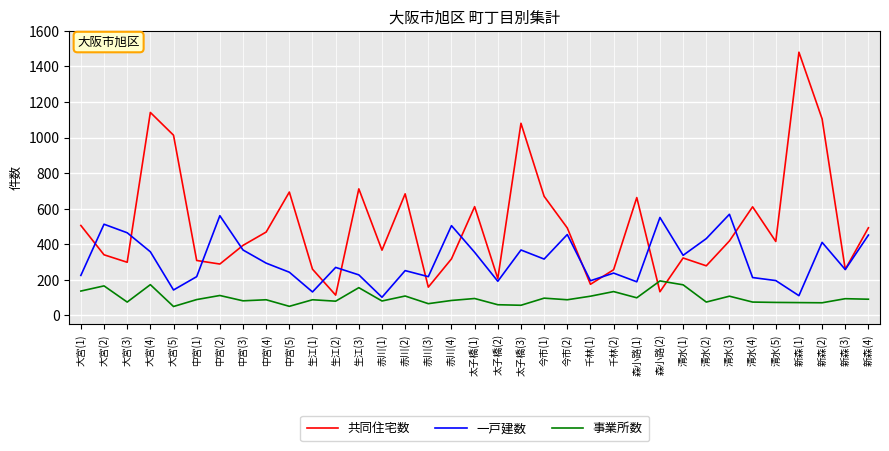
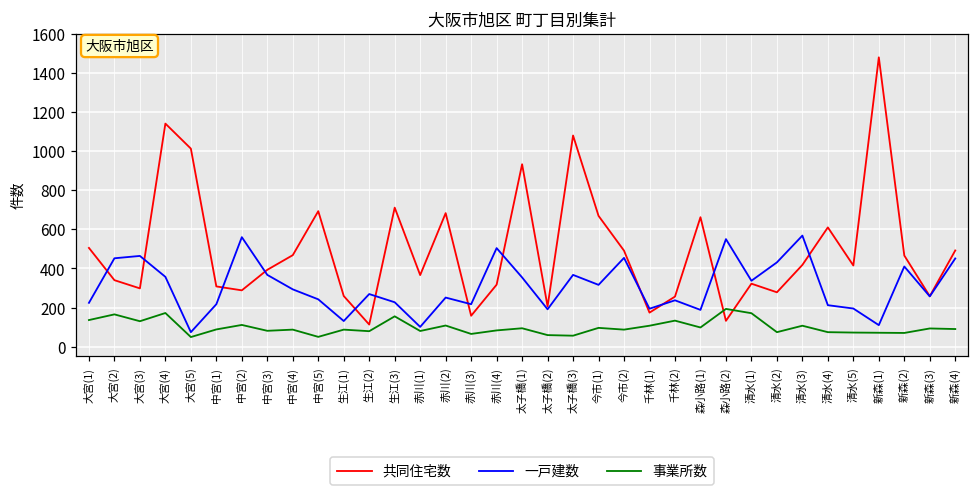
  {
    "共同住宅数": {
      "大宮(1)": 510,
      "大宮(2)": 340,
      "大宮(3)": 300,
      "大宮(4)": 1140,
      "大宮(5)": 1010,
      "中宮(1)": 310,
      "中宮(2)": 290,
      "中宮(3)": 390,
      "中宮(4)": 470,
      "中宮(5)": 690,
      "生江(1)": 260,
      "生江(2)": 110,
      "生江(3)": 710,
      "赤川(1)": 370,
      "赤川(2)": 680,
      "赤川(3)": 160,
      "赤川(4)": 320,
-     "太子橋(1)": 610,
+     "太子橋(1)": 930,
      "太子橋(2)": 210,
      "太子橋(3)": 1080,
      "今市(1)": 670,
      "今市(2)": 490,
      "千林(1)": 170,
      "千林(2)": 260,
      "森小路(1)": 660,
      "森小路(2)": 130,
      "清水(1)": 320,
      "清水(2)": 280,
      "清水(3)": 420,
      "清水(4)": 610,
      "清水(5)": 420,
      "新森(1)": 1480,
-     "新森(2)": 1110,
+     "新森(2)": 470,
      "新森(4)": 490
    },
    "一戸建数": {
      "大宮(1)": 220,
-     "大宮(2)": 510,
+     "大宮(2)": 450,
      "大宮(3)": 460,
      "大宮(4)": 360,
-     "大宮(5)": 140,
+     "大宮(5)": 70,
      "中宮(1)": 220,
      "中宮(2)": 560,
      "中宮(3)": 370,
      "中宮(4)": 290,
      "中宮(5)": 240,
      "生江(1)": 130,
      "生江(2)": 270,
      "生江(3)": 230,
      "赤川(1)": 100,
      "赤川(2)": 250,
      "赤川(3)": 220,
      "赤川(4)": 500,
      "太子橋(1)": 350,
      "太子橋(2)": 190,
      "太子橋(3)": 370,
      "今市(1)": 320,
      "今市(2)": 450,
      "千林(1)": 190,
      "千林(2)": 240,
      "森小路(1)": 190,
      "森小路(2)": 550,
      "清水(1)": 340,
      "清水(2)": 430,
      "清水(3)": 570,
      "清水(4)": 210,
      "清水(5)": 200,
      "新森(1)": 110,
      "新森(2)": 410,
      "新森(4)": 450
    },
    "事業所数": {
      "大宮(1)": 140,
      "大宮(2)": 170,
-     "大宮(3)": 70,
+     "大宮(3)": 130,
      "大宮(4)": 170,
      "大宮(5)": 50,
      "中宮(1)": 90,
      "中宮(2)": 110,
      "中宮(3)": 80,
      "中宮(4)": 90,
      "中宮(5)": 50,
      "生江(1)": 90,
      "生江(2)": 80,
      "生江(3)": 160,
      "赤川(1)": 80,
      "赤川(2)": 110,
      "赤川(3)": 70,
      "赤川(4)": 80,
      "太子橋(1)": 90,
      "太子橋(2)": 60,
      "太子橋(3)": 60,
      "今市(1)": 100,
      "今市(2)": 90,
      "千林(1)": 110,
      "千林(2)": 130,
      "森小路(1)": 100,
      "森小路(2)": 190,
      "清水(1)": 170,
      "清水(2)": 70,
      "清水(3)": 110,
      "清水(4)": 70,
      "清水(5)": 70,
      "新森(1)": 70,
      "新森(2)": 70,
      "新森(3)": 90,
      "新森(4)": 90
    }
  }
